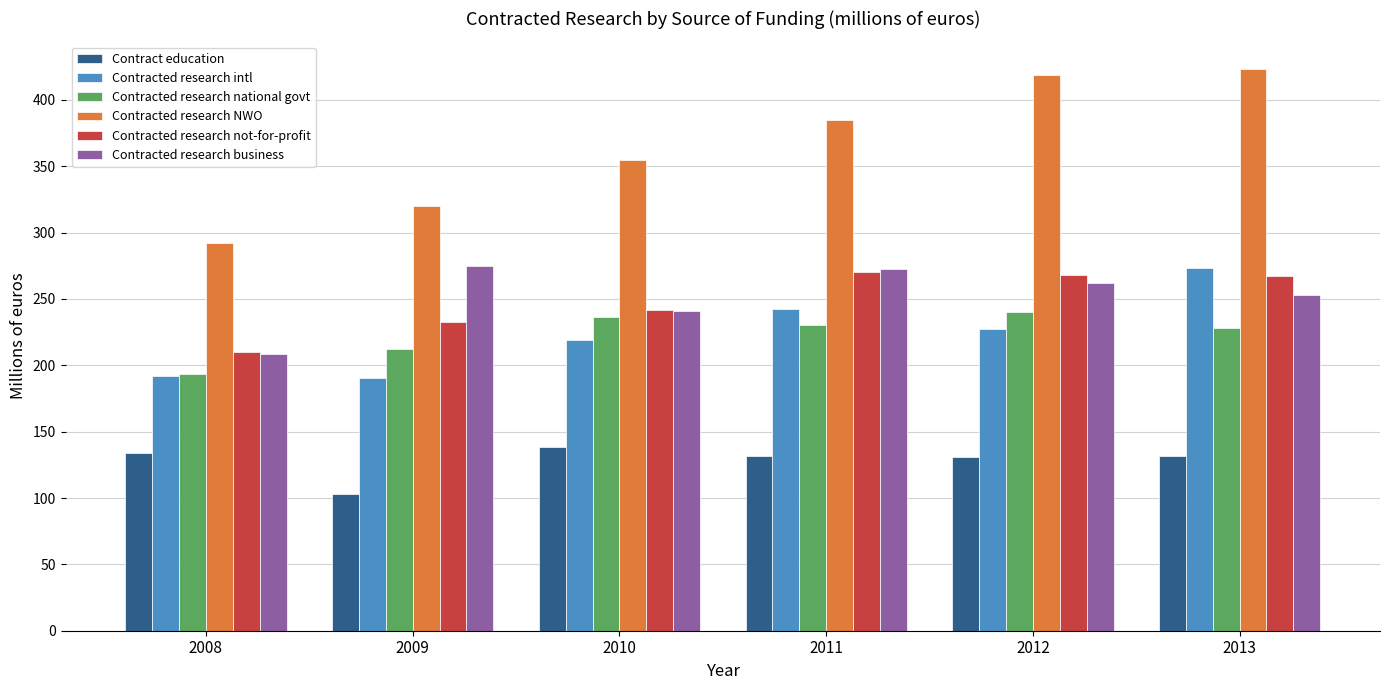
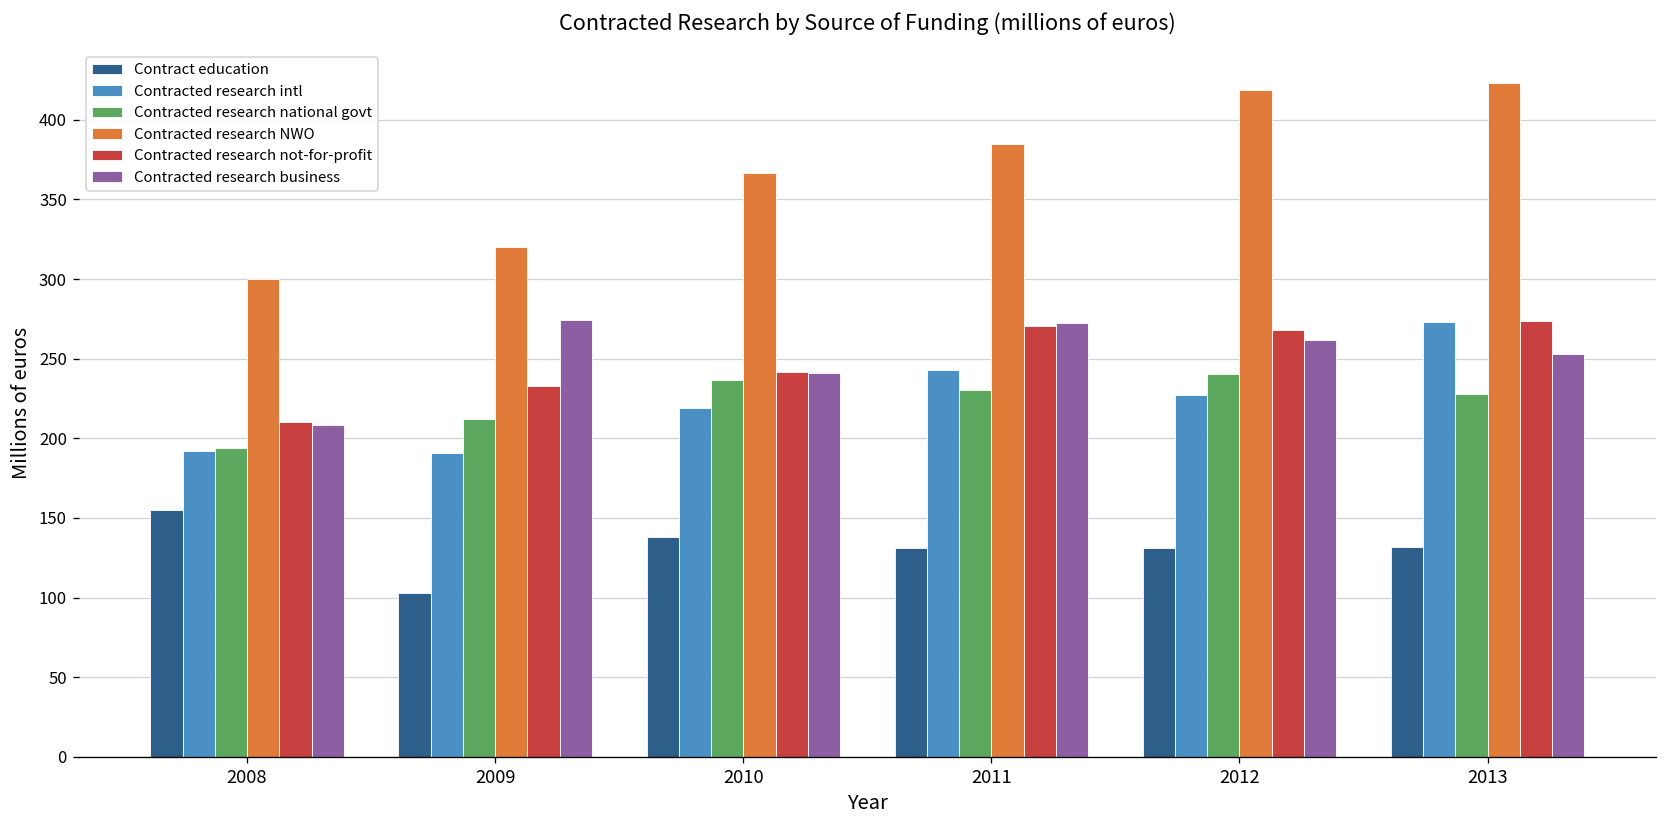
  {
    "Contract education": {
-     "2008": 134,
+     "2008": 155,
      "2009": 103,
      "2010": 138,
      "2011": 131,
      "2012": 131,
      "2013": 131
    },
    "Contracted research intl": {
      "2008": 192,
      "2009": 191,
      "2010": 219,
      "2011": 243,
      "2012": 227,
      "2013": 273
    },
    "Contracted research national govt": {
      "2008": 194,
      "2009": 212,
      "2010": 237,
      "2011": 230,
      "2012": 240,
      "2013": 228
    },
    "Contracted research NWO": {
-     "2008": 292,
+     "2008": 300,
      "2009": 320,
-     "2010": 355,
+     "2010": 367,
      "2011": 385,
      "2012": 419,
      "2013": 423
    },
    "Contracted research not-for-profit": {
      "2008": 210,
      "2009": 233,
      "2010": 242,
      "2011": 271,
      "2012": 268,
-     "2013": 267
+     "2013": 274
    },
    "Contracted research business": {
      "2008": 208,
      "2009": 274,
      "2010": 241,
      "2011": 272,
      "2012": 262,
      "2013": 253
    }
  }
